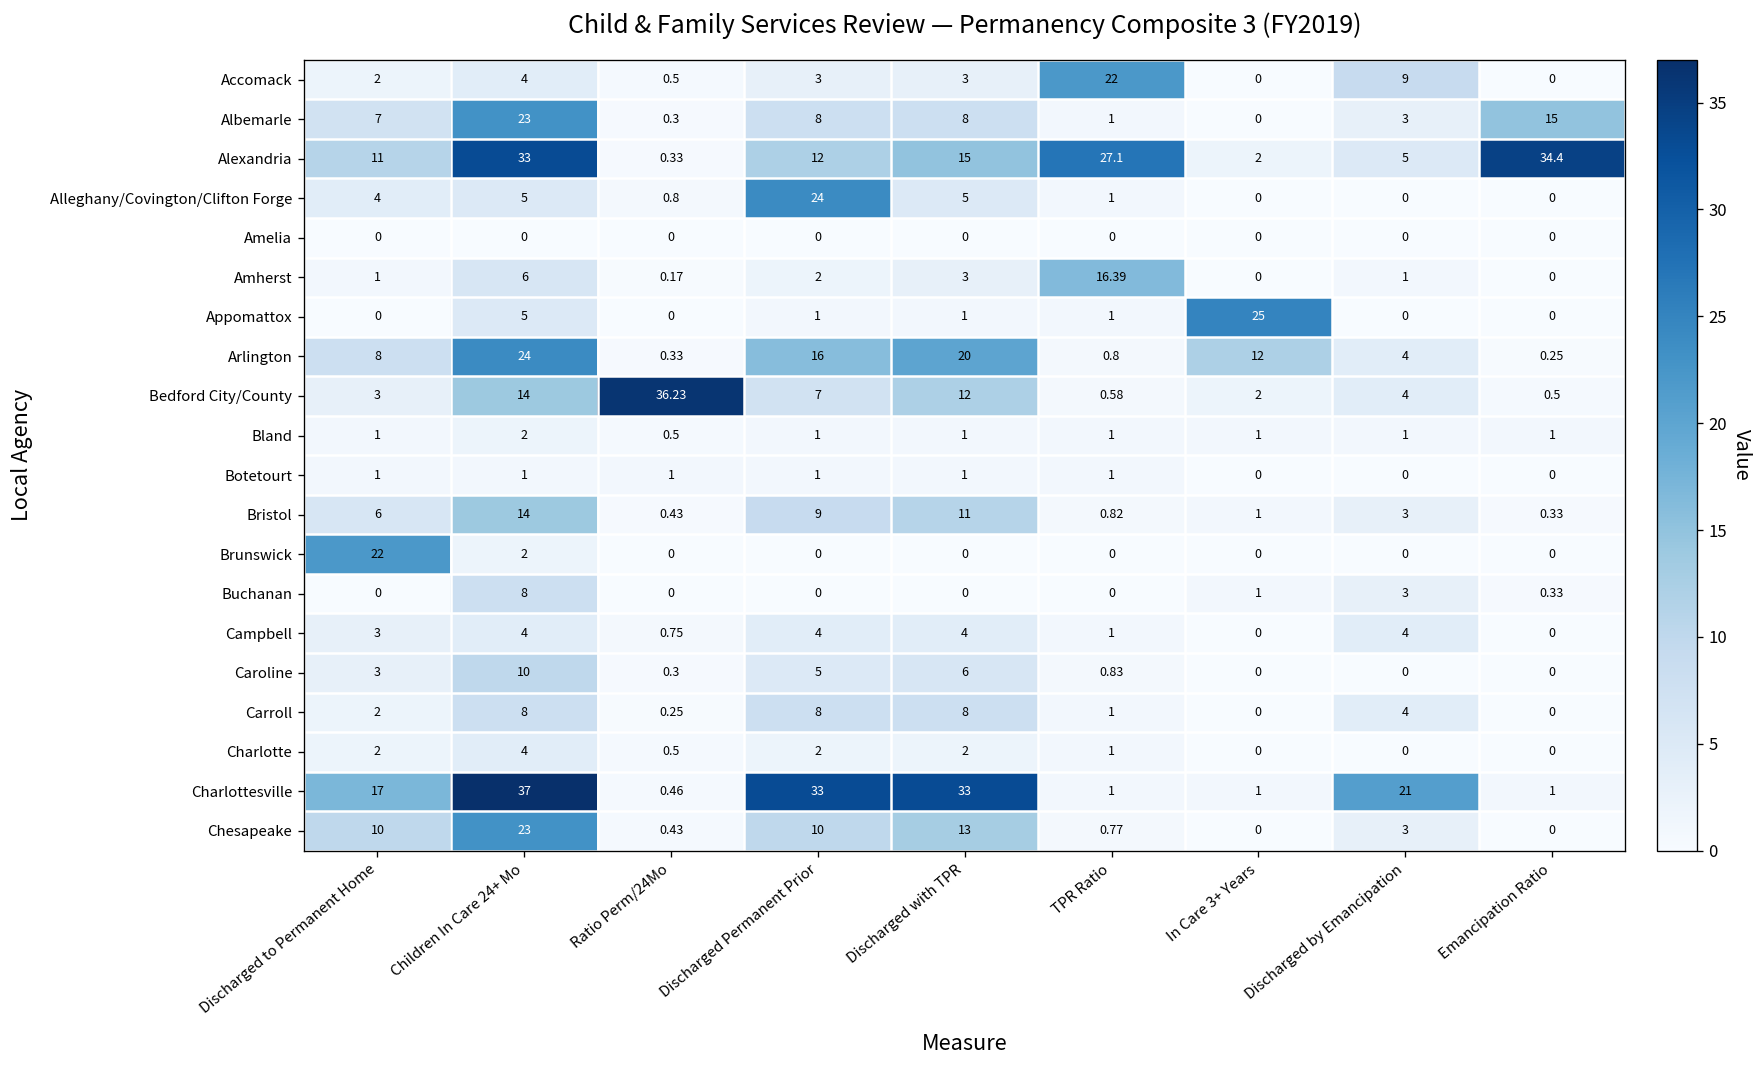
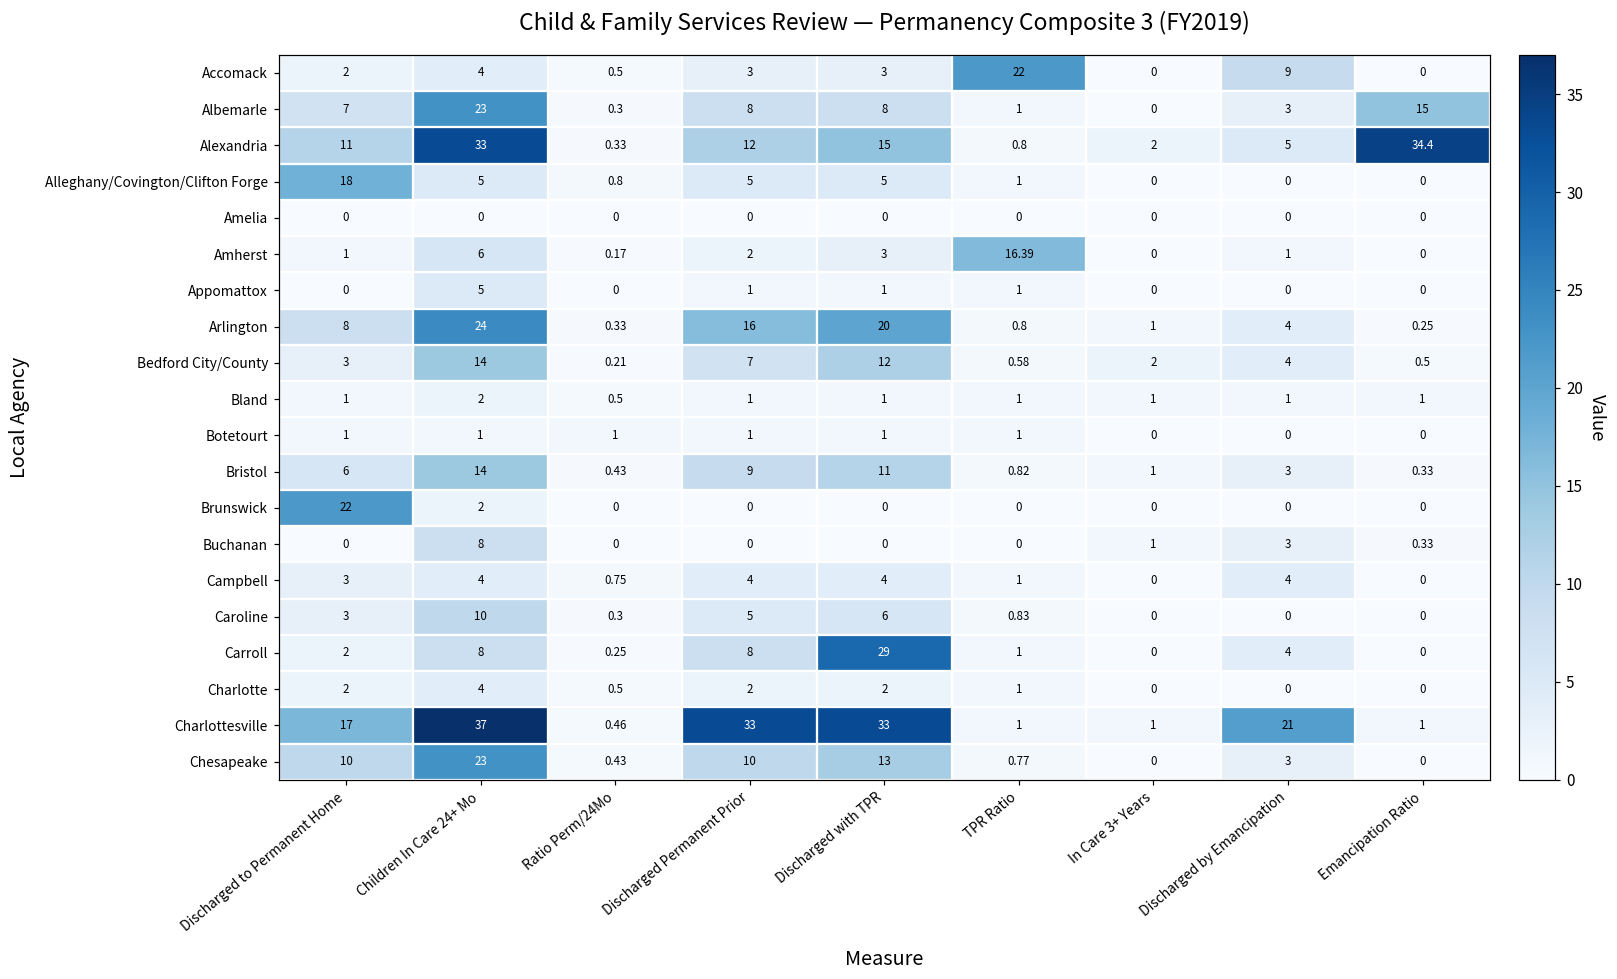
  {
    "Accomack": {
      "Discharged to Permanent Home": 2,
      "Children In Care 24+ Mo": 4,
      "Ratio Perm/24Mo": 0.5,
      "Discharged Permanent Prior": 3,
      "Discharged with TPR": 3,
      "TPR Ratio": 22,
      "In Care 3+ Years": 0,
      "Discharged by Emancipation": 9,
      "Emancipation Ratio": 0
    },
    "Albemarle": {
      "Discharged to Permanent Home": 7,
      "Children In Care 24+ Mo": 23,
      "Ratio Perm/24Mo": 0.3,
      "Discharged Permanent Prior": 8,
      "Discharged with TPR": 8,
      "TPR Ratio": 1,
      "In Care 3+ Years": 0,
      "Discharged by Emancipation": 3,
      "Emancipation Ratio": 15
    },
    "Alexandria": {
      "Discharged to Permanent Home": 11,
      "Children In Care 24+ Mo": 33,
      "Ratio Perm/24Mo": 0.33,
      "Discharged Permanent Prior": 12,
      "Discharged with TPR": 15,
-     "TPR Ratio": 27.1,
+     "TPR Ratio": 0.8,
      "In Care 3+ Years": 2,
      "Discharged by Emancipation": 5,
      "Emancipation Ratio": 34.4
    },
    "Alleghany/Covington/Clifton Forge": {
-     "Discharged to Permanent Home": 4,
+     "Discharged to Permanent Home": 18,
      "Children In Care 24+ Mo": 5,
      "Ratio Perm/24Mo": 0.8,
-     "Discharged Permanent Prior": 24,
+     "Discharged Permanent Prior": 5,
      "Discharged with TPR": 5,
      "TPR Ratio": 1,
      "In Care 3+ Years": 0,
      "Discharged by Emancipation": 0,
      "Emancipation Ratio": 0
    },
    "Amelia": {
      "Discharged to Permanent Home": 0,
      "Children In Care 24+ Mo": 0,
      "Ratio Perm/24Mo": 0,
      "Discharged Permanent Prior": 0,
      "Discharged with TPR": 0,
      "TPR Ratio": 0,
      "In Care 3+ Years": 0,
      "Discharged by Emancipation": 0,
      "Emancipation Ratio": 0
    },
    "Amherst": {
      "Discharged to Permanent Home": 1,
      "Children In Care 24+ Mo": 6,
      "Ratio Perm/24Mo": 0.17,
      "Discharged Permanent Prior": 2,
      "Discharged with TPR": 3,
      "TPR Ratio": 16.39,
      "In Care 3+ Years": 0,
      "Discharged by Emancipation": 1,
      "Emancipation Ratio": 0
    },
    "Appomattox": {
      "Discharged to Permanent Home": 0,
      "Children In Care 24+ Mo": 5,
      "Ratio Perm/24Mo": 0,
      "Discharged Permanent Prior": 1,
      "Discharged with TPR": 1,
      "TPR Ratio": 1,
-     "In Care 3+ Years": 25,
+     "In Care 3+ Years": 0,
      "Discharged by Emancipation": 0,
      "Emancipation Ratio": 0
    },
    "Arlington": {
      "Discharged to Permanent Home": 8,
      "Children In Care 24+ Mo": 24,
      "Ratio Perm/24Mo": 0.33,
      "Discharged Permanent Prior": 16,
      "Discharged with TPR": 20,
      "TPR Ratio": 0.8,
-     "In Care 3+ Years": 12,
+     "In Care 3+ Years": 1,
      "Discharged by Emancipation": 4,
      "Emancipation Ratio": 0.25
    },
    "Bedford City/County": {
      "Discharged to Permanent Home": 3,
      "Children In Care 24+ Mo": 14,
-     "Ratio Perm/24Mo": 36.23,
+     "Ratio Perm/24Mo": 0.21,
      "Discharged Permanent Prior": 7,
      "Discharged with TPR": 12,
      "TPR Ratio": 0.58,
      "In Care 3+ Years": 2,
      "Discharged by Emancipation": 4,
      "Emancipation Ratio": 0.5
    },
    "Bland": {
      "Discharged to Permanent Home": 1,
      "Children In Care 24+ Mo": 2,
      "Ratio Perm/24Mo": 0.5,
      "Discharged Permanent Prior": 1,
      "Discharged with TPR": 1,
      "TPR Ratio": 1,
      "In Care 3+ Years": 1,
      "Discharged by Emancipation": 1,
      "Emancipation Ratio": 1
    },
    "Botetourt": {
      "Discharged to Permanent Home": 1,
      "Children In Care 24+ Mo": 1,
      "Ratio Perm/24Mo": 1,
      "Discharged Permanent Prior": 1,
      "Discharged with TPR": 1,
      "TPR Ratio": 1,
      "In Care 3+ Years": 0,
      "Discharged by Emancipation": 0,
      "Emancipation Ratio": 0
    },
    "Bristol": {
      "Discharged to Permanent Home": 6,
      "Children In Care 24+ Mo": 14,
      "Ratio Perm/24Mo": 0.43,
      "Discharged Permanent Prior": 9,
      "Discharged with TPR": 11,
      "TPR Ratio": 0.82,
      "In Care 3+ Years": 1,
      "Discharged by Emancipation": 3,
      "Emancipation Ratio": 0.33
    },
    "Brunswick": {
      "Discharged to Permanent Home": 22,
      "Children In Care 24+ Mo": 2,
      "Ratio Perm/24Mo": 0,
      "Discharged Permanent Prior": 0,
      "Discharged with TPR": 0,
      "TPR Ratio": 0,
      "In Care 3+ Years": 0,
      "Discharged by Emancipation": 0,
      "Emancipation Ratio": 0
    },
    "Buchanan": {
      "Discharged to Permanent Home": 0,
      "Children In Care 24+ Mo": 8,
      "Ratio Perm/24Mo": 0,
      "Discharged Permanent Prior": 0,
      "Discharged with TPR": 0,
      "TPR Ratio": 0,
      "In Care 3+ Years": 1,
      "Discharged by Emancipation": 3,
      "Emancipation Ratio": 0.33
    },
    "Campbell": {
      "Discharged to Permanent Home": 3,
      "Children In Care 24+ Mo": 4,
      "Ratio Perm/24Mo": 0.75,
      "Discharged Permanent Prior": 4,
      "Discharged with TPR": 4,
      "TPR Ratio": 1,
      "In Care 3+ Years": 0,
      "Discharged by Emancipation": 4,
      "Emancipation Ratio": 0
    },
    "Caroline": {
      "Discharged to Permanent Home": 3,
      "Children In Care 24+ Mo": 10,
      "Ratio Perm/24Mo": 0.3,
      "Discharged Permanent Prior": 5,
      "Discharged with TPR": 6,
      "TPR Ratio": 0.83,
      "In Care 3+ Years": 0,
      "Discharged by Emancipation": 0,
      "Emancipation Ratio": 0
    },
    "Carroll": {
      "Discharged to Permanent Home": 2,
      "Children In Care 24+ Mo": 8,
      "Ratio Perm/24Mo": 0.25,
      "Discharged Permanent Prior": 8,
-     "Discharged with TPR": 8,
+     "Discharged with TPR": 29,
      "TPR Ratio": 1,
      "In Care 3+ Years": 0,
      "Discharged by Emancipation": 4,
      "Emancipation Ratio": 0
    },
    "Charlotte": {
      "Discharged to Permanent Home": 2,
      "Children In Care 24+ Mo": 4,
      "Ratio Perm/24Mo": 0.5,
      "Discharged Permanent Prior": 2,
      "Discharged with TPR": 2,
      "TPR Ratio": 1,
      "In Care 3+ Years": 0,
      "Discharged by Emancipation": 0,
      "Emancipation Ratio": 0
    },
    "Charlottesville": {
      "Discharged to Permanent Home": 17,
      "Children In Care 24+ Mo": 37,
      "Ratio Perm/24Mo": 0.46,
      "Discharged Permanent Prior": 33,
      "Discharged with TPR": 33,
      "TPR Ratio": 1,
      "In Care 3+ Years": 1,
      "Discharged by Emancipation": 21,
      "Emancipation Ratio": 1
    },
    "Chesapeake": {
      "Discharged to Permanent Home": 10,
      "Children In Care 24+ Mo": 23,
      "Ratio Perm/24Mo": 0.43,
      "Discharged Permanent Prior": 10,
      "Discharged with TPR": 13,
      "TPR Ratio": 0.77,
      "In Care 3+ Years": 0,
      "Discharged by Emancipation": 3,
      "Emancipation Ratio": 0
    }
  }
